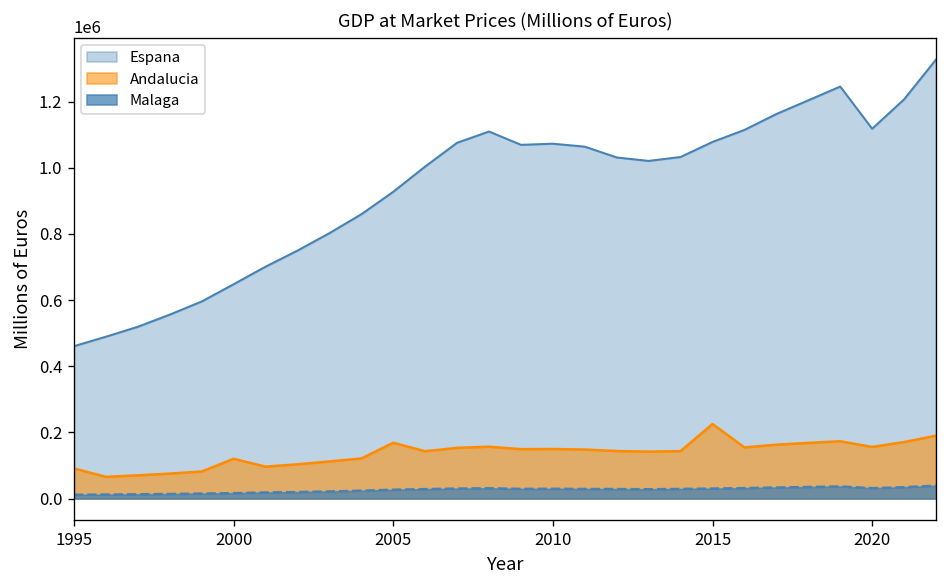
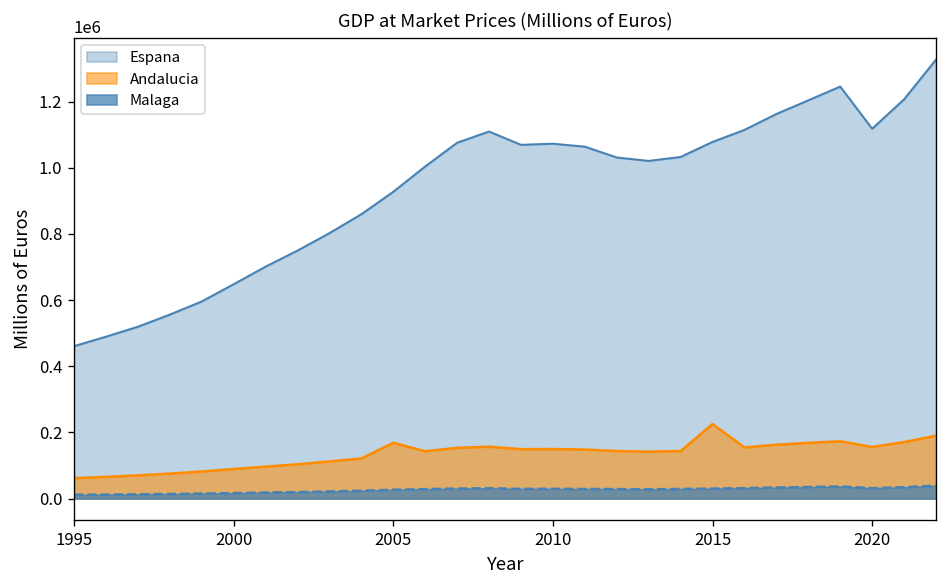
  {
    "Andalucia": {
-     "1995": 90000,
-     "2000": 120000,
+     "1995": 60000,
+     "2000": 90000,
      "2005": 170000,
      "2010": 150000,
      "2015": 230000,
      "2020": 160000
    }
  }
